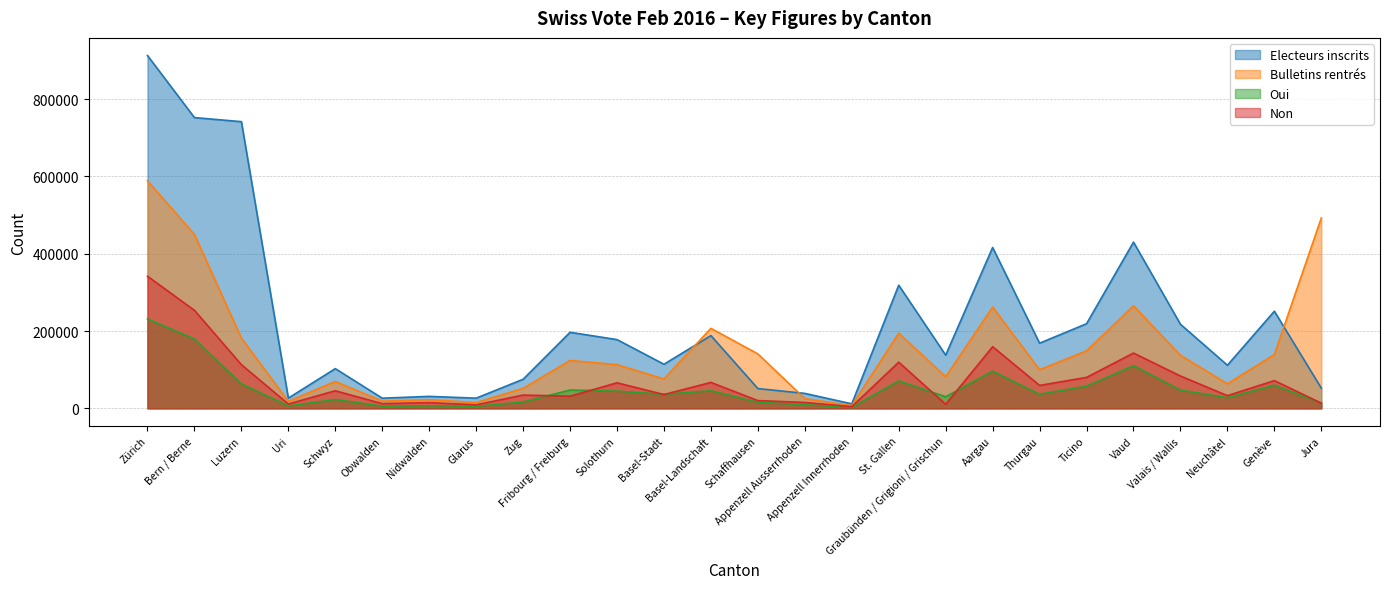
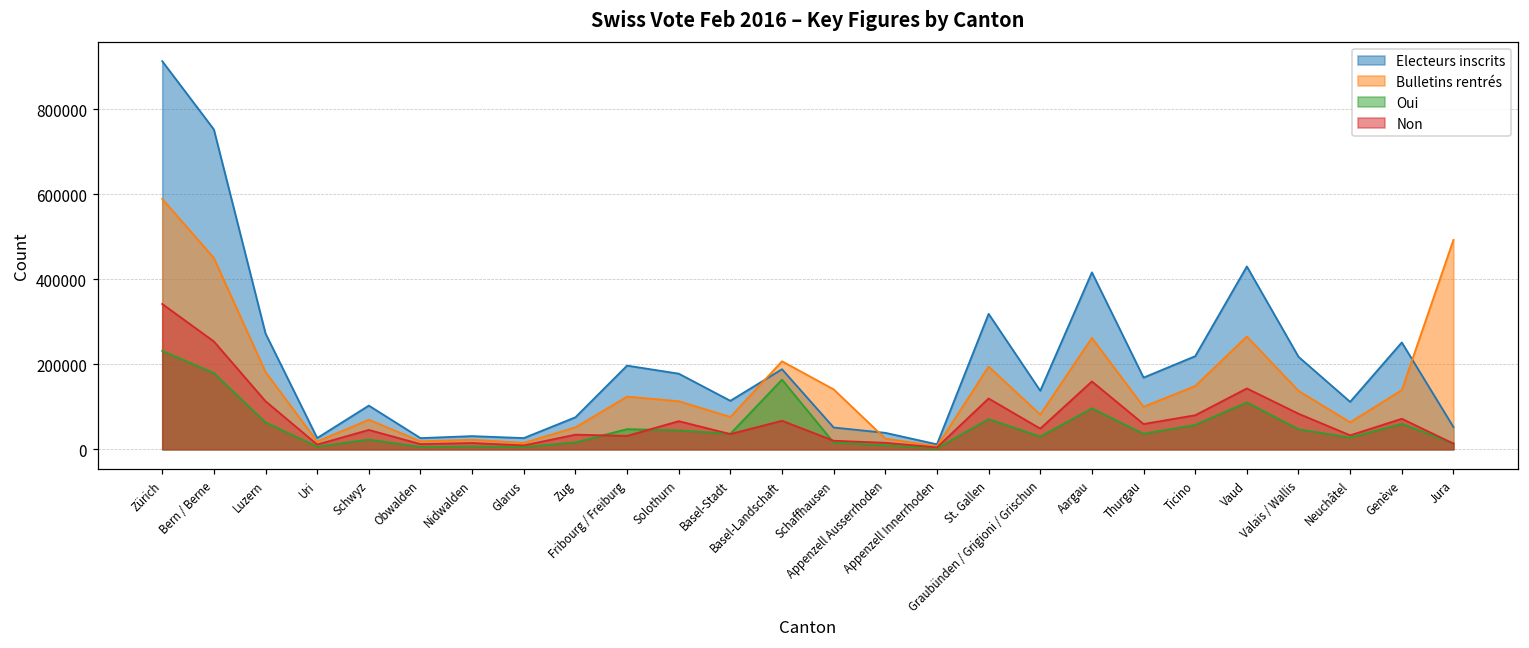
  {
    "Electeurs inscrits": {
      "Zürich": 910000,
      "Bern / Berne": 750000,
-     "Luzern": 740000,
+     "Luzern": 270000,
      "Uri": 30000,
      "Schwyz": 100000,
      "Obwalden": 30000,
      "Nidwalden": 30000,
      "Glarus": 30000,
      "Zug": 80000,
      "Fribourg / Freiburg": 200000,
      "Solothurn": 180000,
      "Basel-Stadt": 110000,
      "Basel-Landschaft": 190000,
      "Schaffhausen": 50000,
      "Appenzell Ausserrhoden": 40000,
      "St. Gallen": 320000,
      "Graubünden / Grigioni / Grischun": 140000,
      "Aargau": 420000,
      "Thurgau": 170000,
      "Ticino": 220000,
      "Vaud": 430000,
      "Valais / Wallis": 220000,
      "Neuchâtel": 110000,
      "Genève": 250000,
      "Jura": 50000
    },
    "Bulletins rentrés": {
      "Zürich": 590000,
      "Bern / Berne": 450000,
      "Luzern": 180000,
      "Uri": 20000,
      "Schwyz": 70000,
      "Nidwalden": 20000,
      "Zug": 50000,
      "Fribourg / Freiburg": 120000,
      "Solothurn": 110000,
      "Basel-Stadt": 80000,
      "Basel-Landschaft": 210000,
      "Schaffhausen": 140000,
      "Appenzell Ausserrhoden": 30000,
      "St. Gallen": 190000,
      "Graubünden / Grigioni / Grischun": 80000,
      "Aargau": 260000,
      "Thurgau": 100000,
      "Ticino": 150000,
      "Vaud": 270000,
      "Valais / Wallis": 140000,
      "Neuchâtel": 60000,
      "Genève": 140000,
      "Jura": 490000
    },
    "Oui": {
      "Zürich": 230000,
      "Bern / Berne": 180000,
      "Luzern": 60000,
      "Schwyz": 20000,
      "Obwalden": 10000,
      "Nidwalden": 10000,
      "Zug": 20000,
      "Fribourg / Freiburg": 50000,
      "Solothurn": 40000,
-     "Basel-Landschaft": 50000,
+     "Basel-Landschaft": 160000,
      "St. Gallen": 70000,
      "Graubünden / Grigioni / Grischun": 30000,
      "Aargau": 100000,
      "Thurgau": 40000,
      "Ticino": 60000,
      "Vaud": 110000,
      "Valais / Wallis": 50000,
      "Genève": 60000
    },
    "Non": {
      "Zürich": 340000,
      "Bern / Berne": 250000,
      "Luzern": 110000,
      "Schwyz": 50000,
      "Nidwalden": 10000,
      "Zug": 30000,
      "Fribourg / Freiburg": 30000,
      "Solothurn": 70000,
      "Basel-Landschaft": 70000,
      "St. Gallen": 120000,
-     "Graubünden / Grigioni / Grischun": 10000,
+     "Graubünden / Grigioni / Grischun": 50000,
      "Aargau": 160000,
      "Thurgau": 60000,
      "Ticino": 80000,
      "Vaud": 140000,
      "Valais / Wallis": 80000,
      "Genève": 70000
    }
  }
